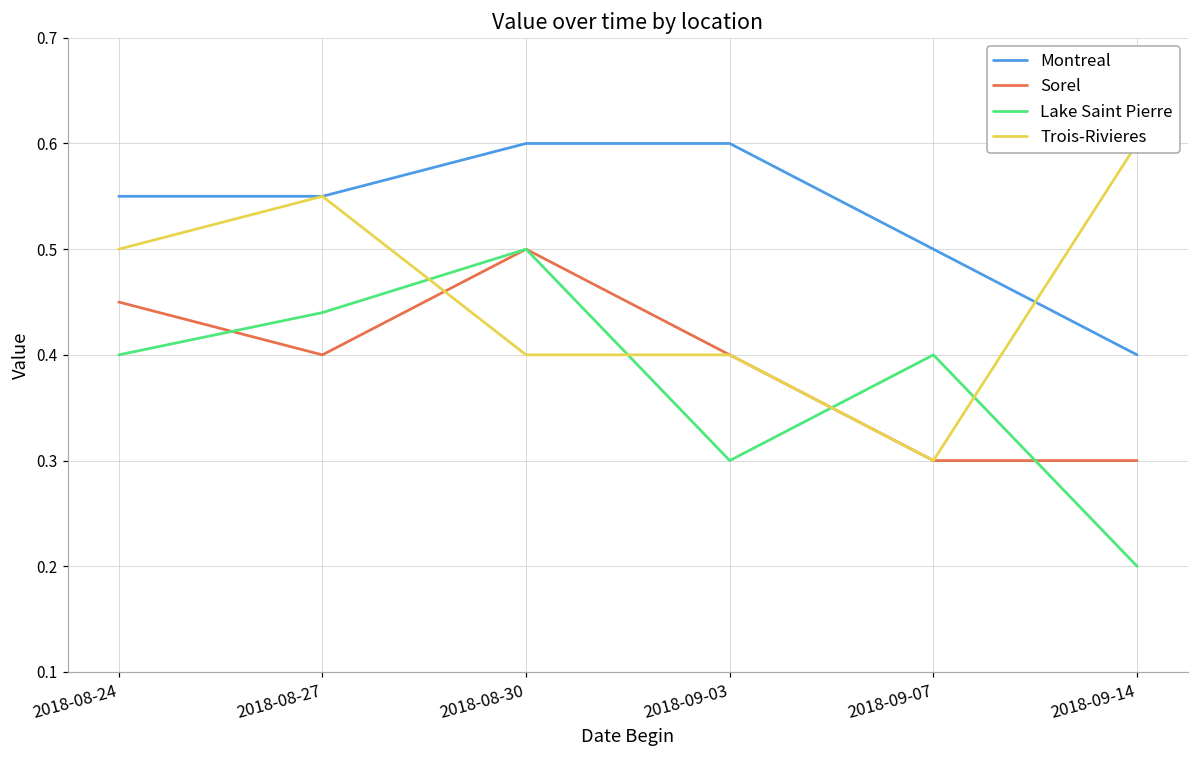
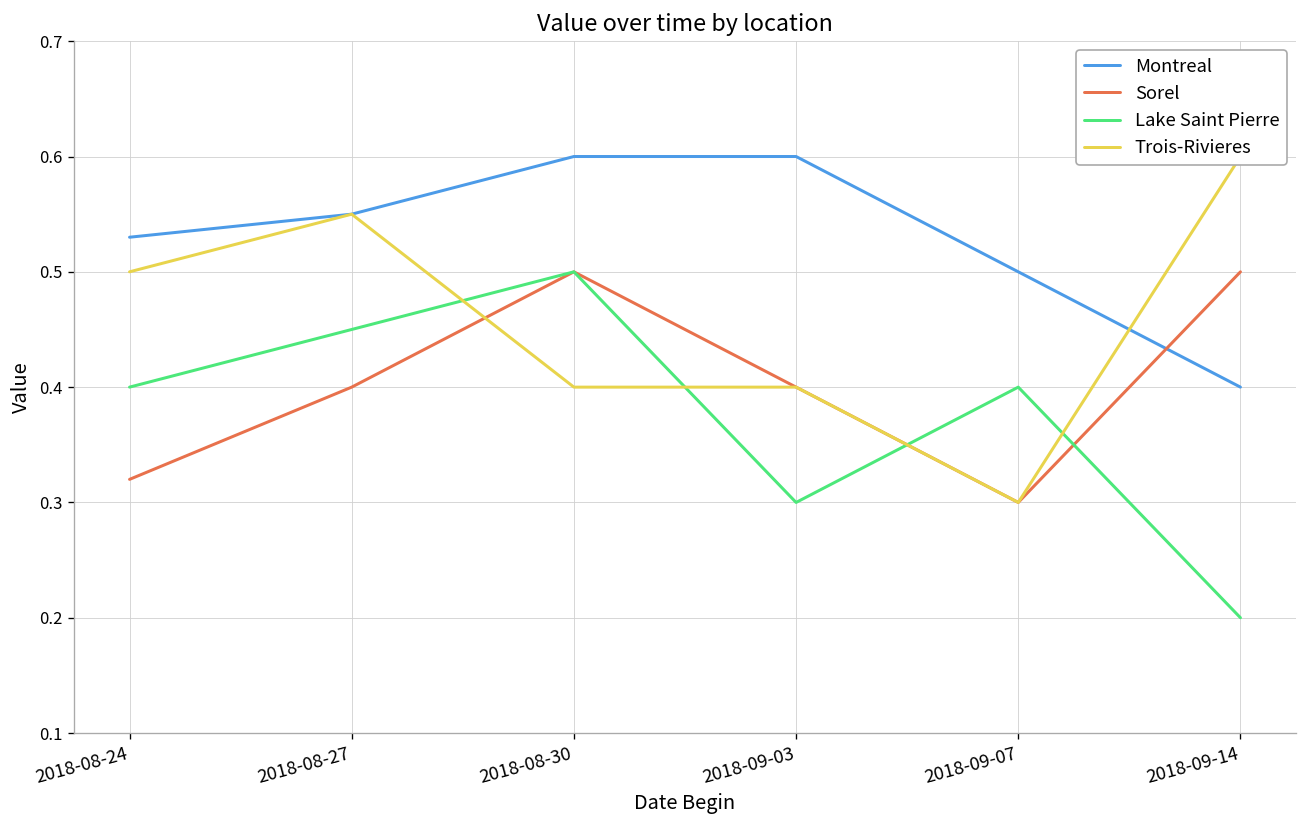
  {
    "Montreal": {
-     "2018-08-24": 0.55,
+     "2018-08-24": 0.53,
      "2018-08-30": 0.60,
      "2018-09-03": 0.60,
      "2018-09-07": 0.50,
      "2018-09-14": 0.40
    },
    "Sorel": {
-     "2018-08-24": 0.45,
+     "2018-08-24": 0.32,
      "2018-08-27": 0.40,
-     "2018-09-14": 0.3
+     "2018-09-14": 0.5
    },
    "Lake Saint Pierre": {
      "2018-08-24": 0.40,
-     "2018-08-27": 0.44,
+     "2018-08-27": 0.45,
      "2018-09-03": 0.30,
      "2018-09-07": 0.40,
      "2018-09-14": 0.20
    },
    "Trois-Rivieres": {
      "2018-08-24": 0.50,
      "2018-08-30": 0.40
    }
  }
